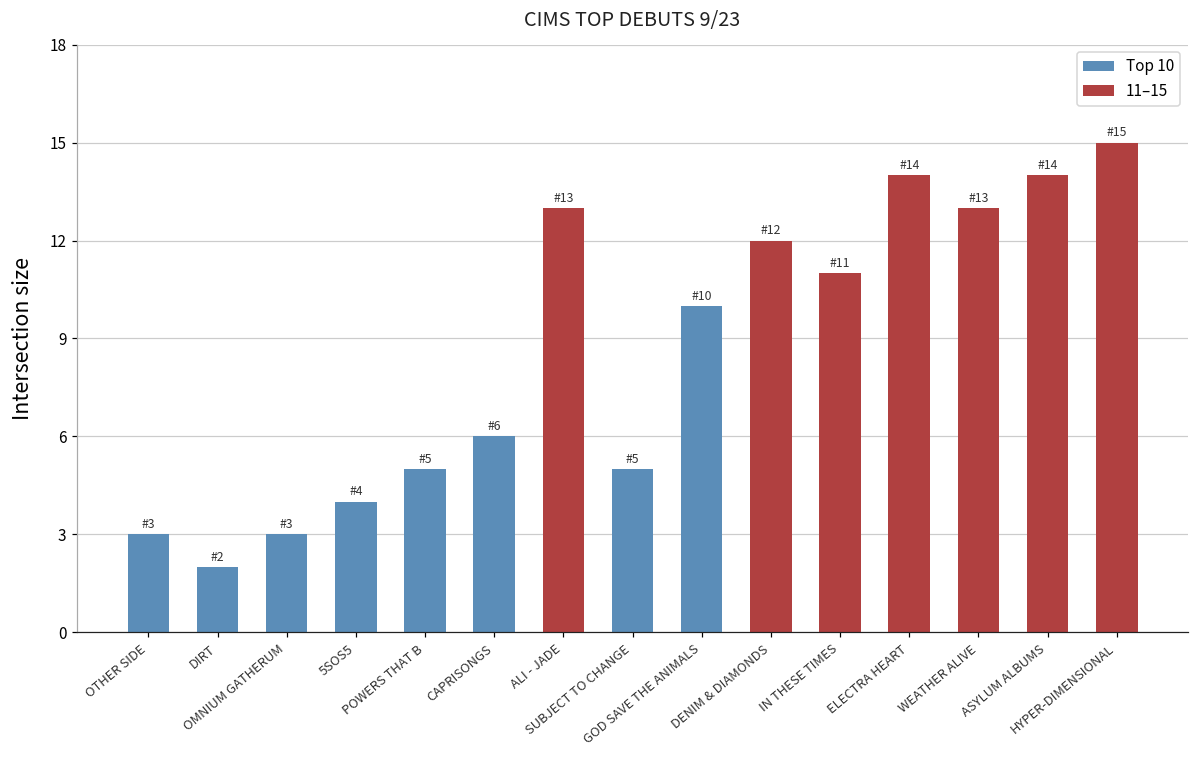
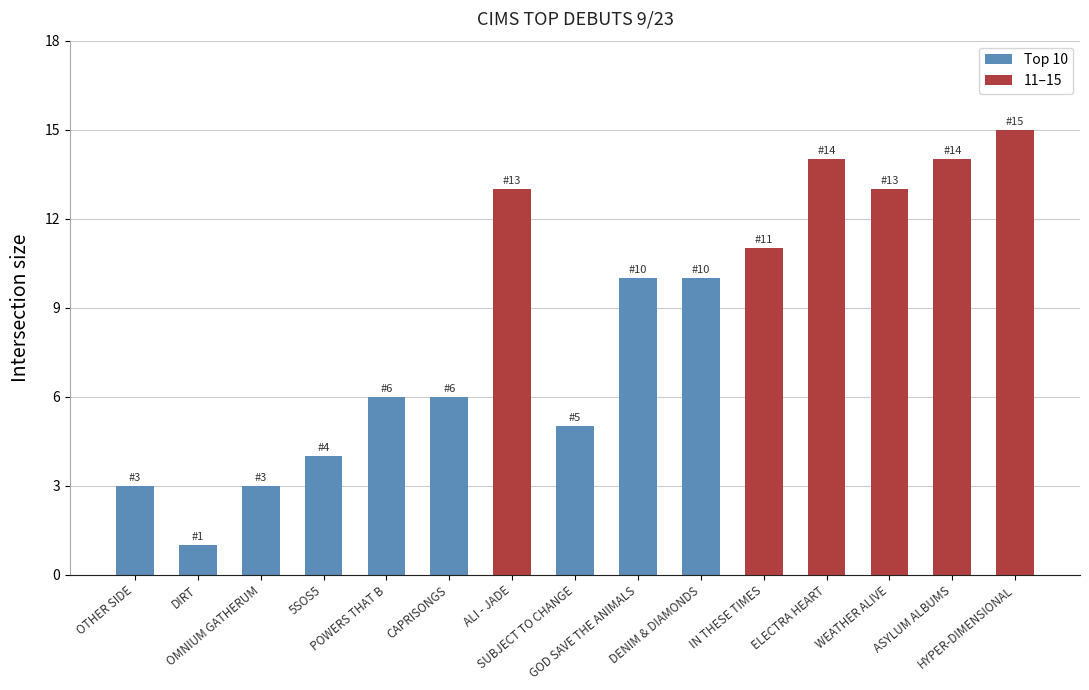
  {
    "OTHER SIDE": 3,
-   "DIRT": 2,
+   "DIRT": 1,
    "OMNIUM GATHERUM": 3,
    "5SOS5": 4,
-   "POWERS THAT B": 5,
+   "POWERS THAT B": 6,
    "CAPRISONGS": 6,
    "ALI - JADE": 13,
    "SUBJECT TO CHANGE": 5,
    "GOD SAVE THE ANIMALS": 10,
-   "DENIM & DIAMONDS": 12,
+   "DENIM & DIAMONDS": 10,
    "IN THESE TIMES": 11,
    "ELECTRA HEART": 14,
    "WEATHER ALIVE": 13,
    "ASYLUM ALBUMS": 14,
    "HYPER-DIMENSIONAL": 15
  }
